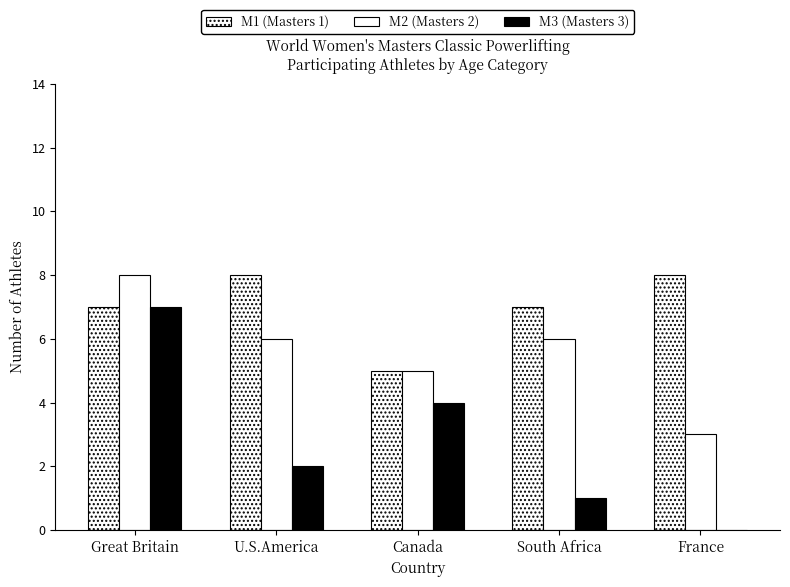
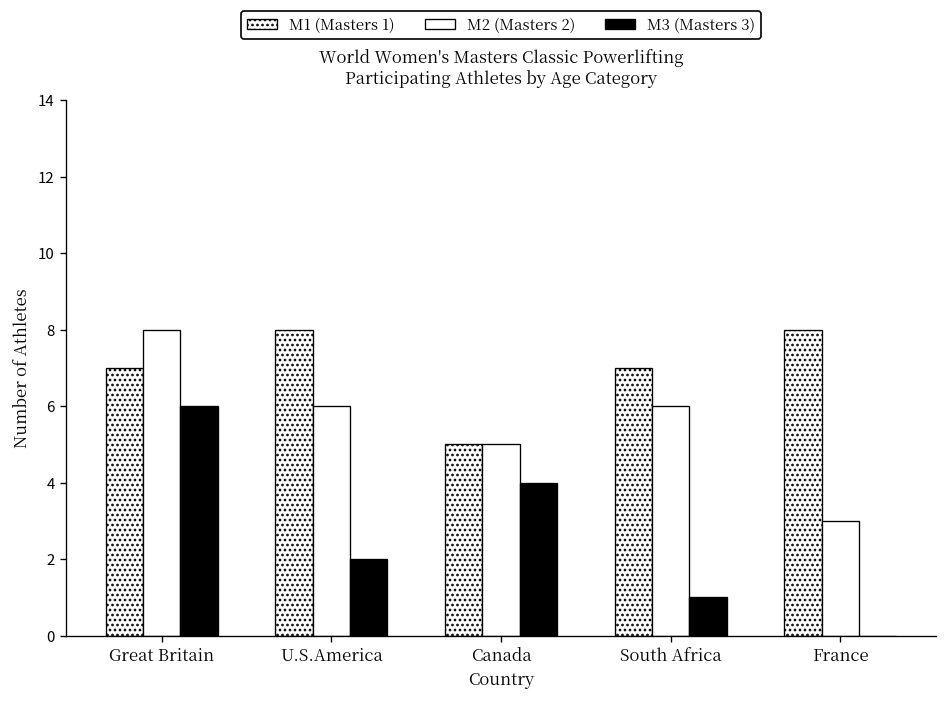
  {
    "M3 (Masters 3)": {
-     "Great Britain": 7,
+     "Great Britain": 6,
      "U.S.America": 2,
      "Canada": 4,
      "South Africa": 1,
      "France": 0
    }
  }
